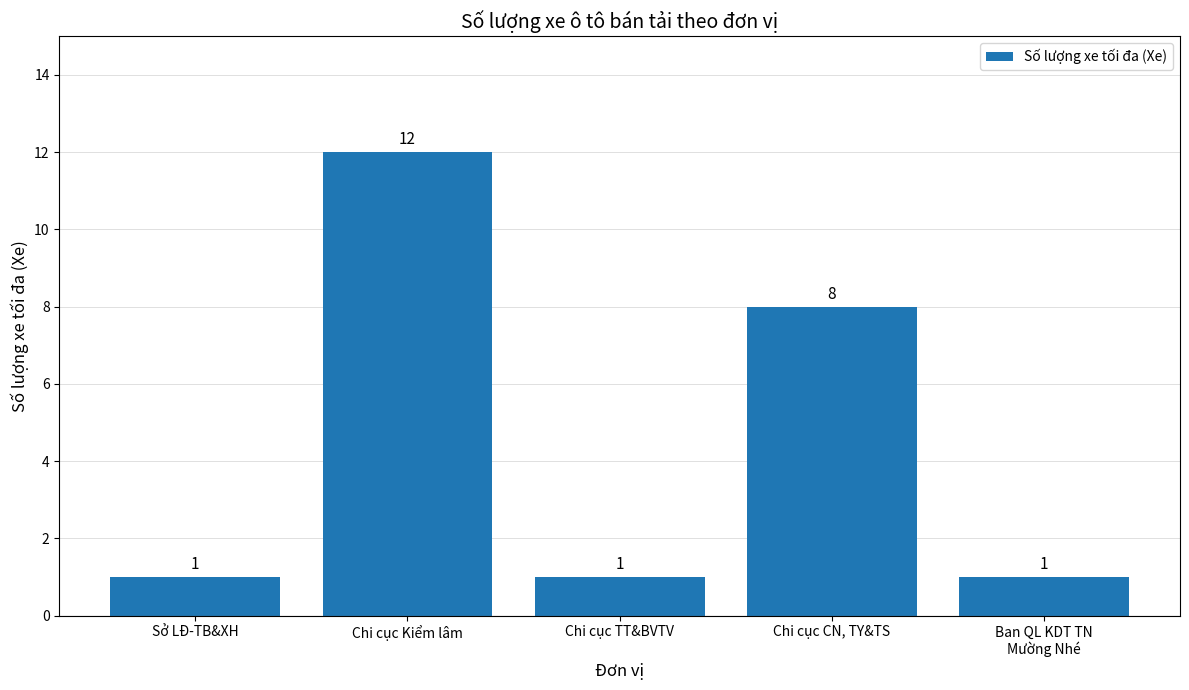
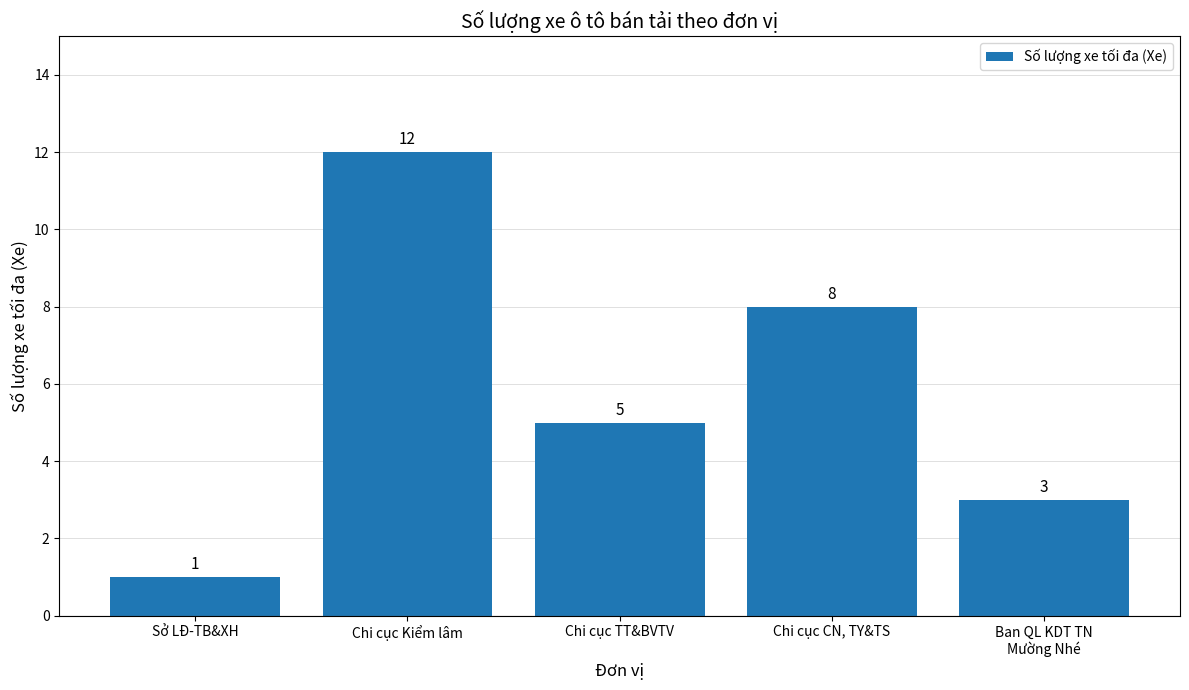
  {
    "Sở LĐ-TB&XH": 1,
    "Chi cục Kiểm lâm": 12,
-   "Chi cục TT&BVTV": 1,
+   "Chi cục TT&BVTV": 5,
    "Chi cục CN, TY&TS": 8,
-   "Ban QL KDT TN Mường Nhé": 1
+   "Ban QL KDT TN Mường Nhé": 3
  }
